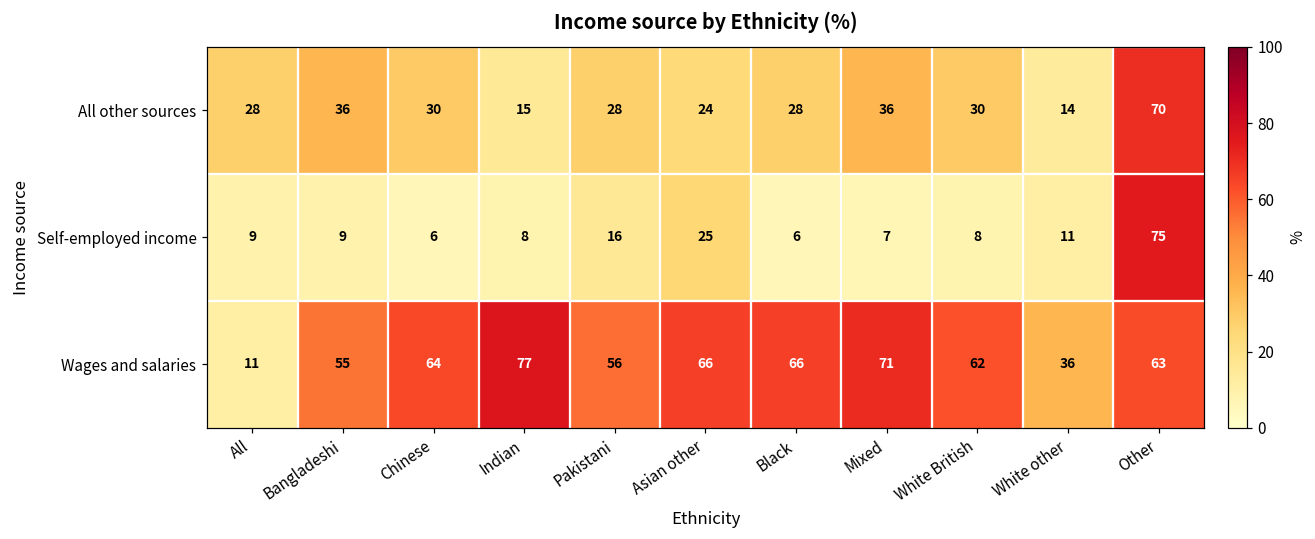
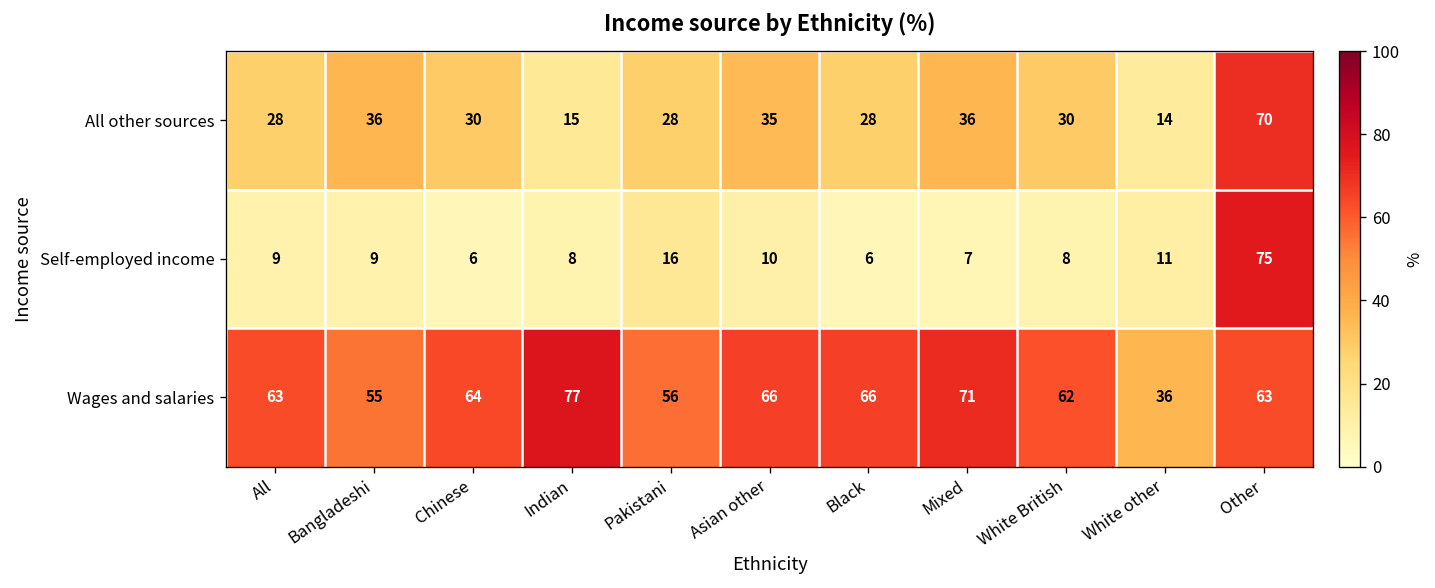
  {
    "All other sources": {
      "All": 28,
      "Bangladeshi": 36,
      "Chinese": 30,
      "Indian": 15,
      "Pakistani": 28,
-     "Asian other": 24,
+     "Asian other": 35,
      "Black": 28,
      "Mixed": 36,
      "White British": 30,
      "White other": 14,
      "Other": 70
    },
    "Self-employed income": {
      "All": 9,
      "Bangladeshi": 9,
      "Chinese": 6,
      "Indian": 8,
      "Pakistani": 16,
-     "Asian other": 25,
+     "Asian other": 10,
      "Black": 6,
      "Mixed": 7,
      "White British": 8,
      "White other": 11,
      "Other": 75
    },
    "Wages and salaries": {
-     "All": 11,
+     "All": 63,
      "Bangladeshi": 55,
      "Chinese": 64,
      "Indian": 77,
      "Pakistani": 56,
      "Asian other": 66,
      "Black": 66,
      "Mixed": 71,
      "White British": 62,
      "White other": 36,
      "Other": 63
    }
  }
